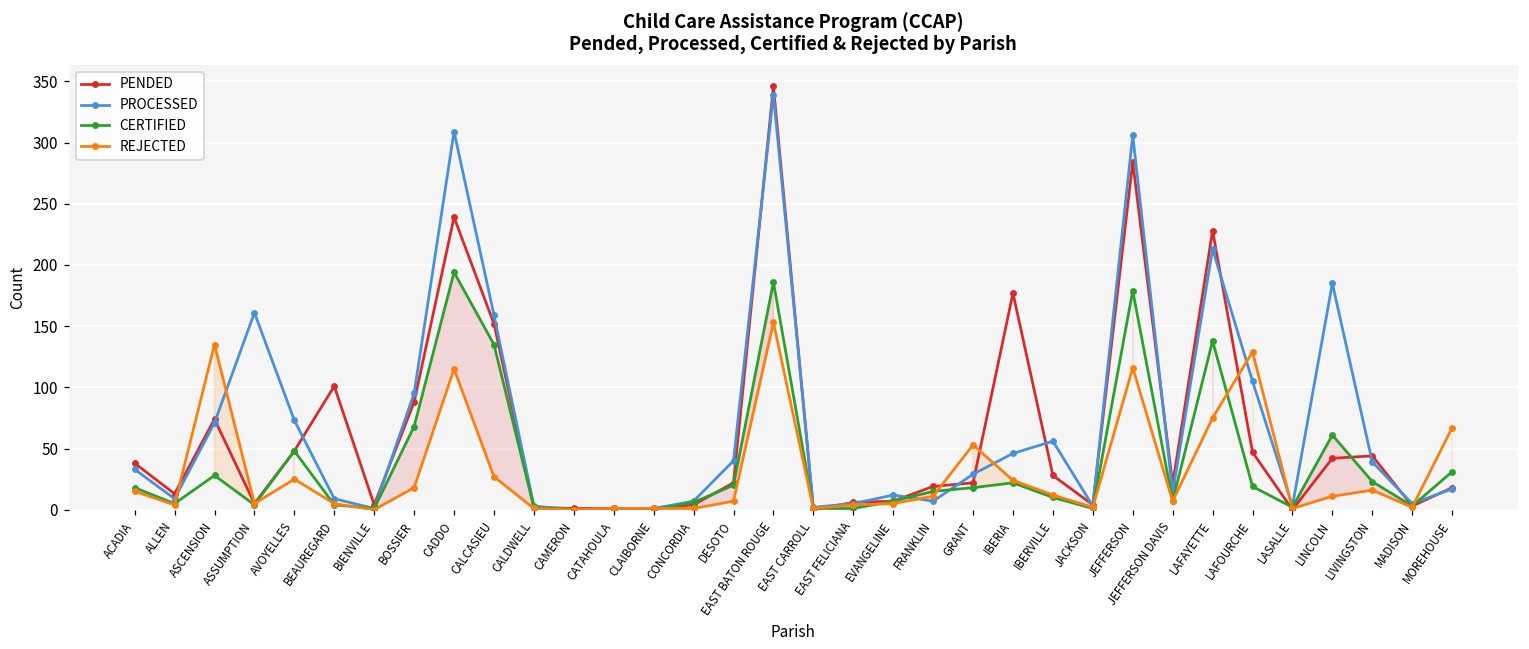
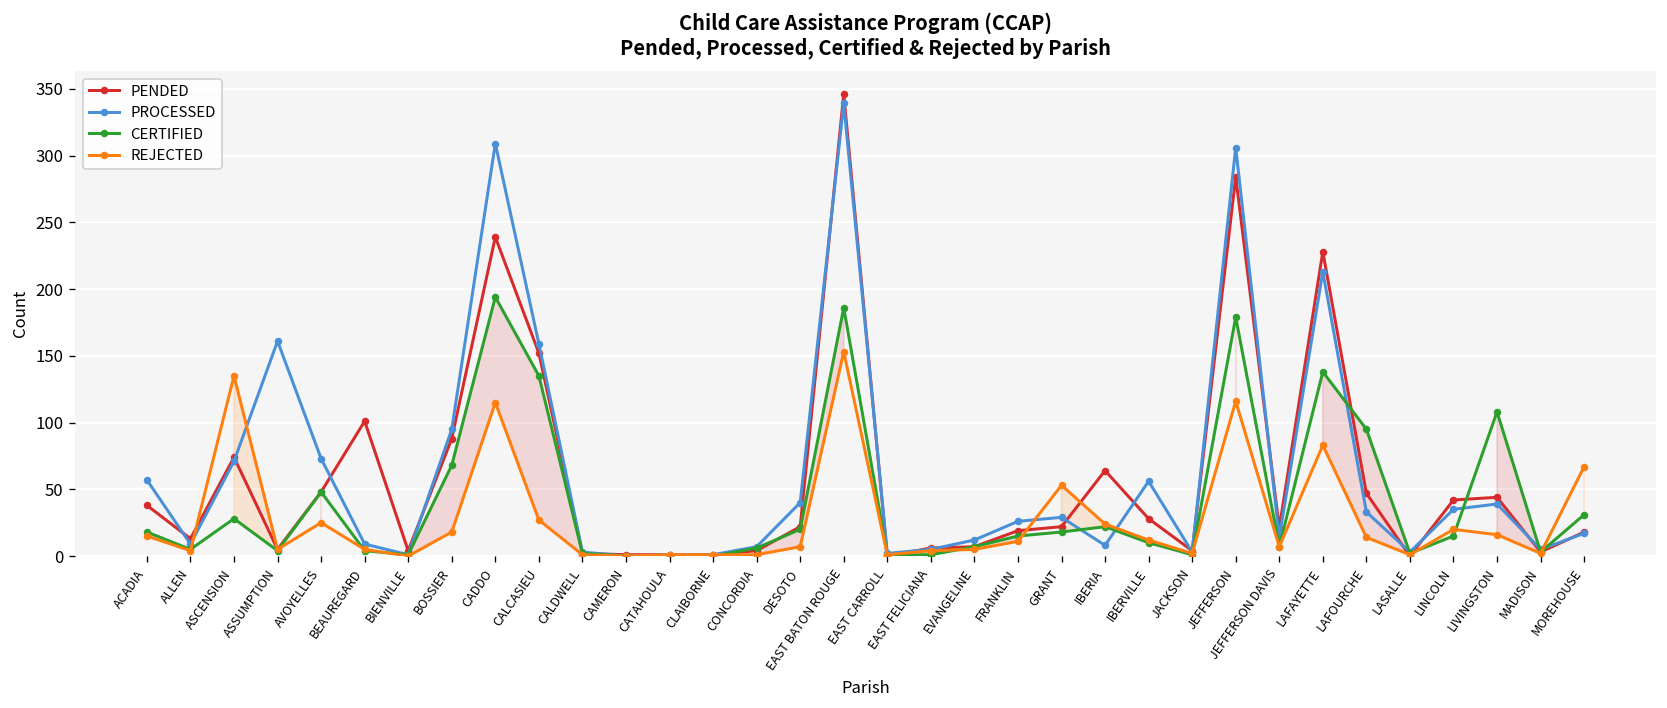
  {
    "PENDED": {
      "ACADIA": 38,
      "ALLEN": 13,
      "ASCENSION": 74,
      "BEAUREGARD": 101,
      "BIENVILLE": 4,
      "BOSSIER": 88,
      "CADDO": 239,
      "CALCASIEU": 152,
      "EAST BATON ROUGE": 346,
      "FRANKLIN": 19,
      "GRANT": 22,
-     "IBERIA": 177,
+     "IBERIA": 64,
      "IBERVILLE": 28,
      "JEFFERSON": 284,
      "JEFFERSON DAVIS": 21,
      "LAFAYETTE": 228,
      "LAFOURCHE": 47,
      "LINCOLN": 42,
      "LIVINGSTON": 44
    },
    "PROCESSED": {
-     "ACADIA": 33,
+     "ACADIA": 57,
      "ALLEN": 9,
      "ASCENSION": 71,
      "ASSUMPTION": 161,
      "AVOYELLES": 73,
      "BEAUREGARD": 9,
      "BOSSIER": 95,
      "CADDO": 309,
      "CALCASIEU": 159,
      "DESOTO": 40,
      "EAST BATON ROUGE": 339,
      "EVANGELINE": 12,
-     "FRANKLIN": 7,
+     "FRANKLIN": 26,
      "GRANT": 29,
-     "IBERIA": 46,
+     "IBERIA": 8,
      "IBERVILLE": 56,
      "JEFFERSON": 306,
      "JEFFERSON DAVIS": 14,
      "LAFAYETTE": 213,
-     "LAFOURCHE": 105,
-     "LINCOLN": 185,
+     "LAFOURCHE": 33,
+     "LINCOLN": 35,
      "LIVINGSTON": 39
    },
    "CERTIFIED": {
      "ACADIA": 18,
      "ASCENSION": 28,
      "BOSSIER": 68,
      "CADDO": 194,
      "CALCASIEU": 135,
      "EAST BATON ROUGE": 186,
      "EAST FELICIANA": 1,
      "FRANKLIN": 15,
      "GRANT": 18,
      "JEFFERSON": 179,
      "LAFAYETTE": 138,
-     "LAFOURCHE": 19,
-     "LINCOLN": 61,
-     "LIVINGSTON": 23,
+     "LAFOURCHE": 95,
+     "LINCOLN": 15,
+     "LIVINGSTON": 108,
      "MOREHOUSE": 31
    },
    "REJECTED": {
      "ACADIA": 15,
      "ASCENSION": 135,
      "AVOYELLES": 25,
      "BOSSIER": 18,
      "CADDO": 115,
      "CALCASIEU": 27,
      "CONCORDIA": 1,
      "DESOTO": 7,
      "EAST BATON ROUGE": 153,
      "FRANKLIN": 11,
      "GRANT": 53,
      "JEFFERSON": 116,
-     "LAFAYETTE": 75,
-     "LAFOURCHE": 129,
-     "LINCOLN": 11,
+     "LAFAYETTE": 83,
+     "LAFOURCHE": 14,
+     "LINCOLN": 20,
      "LIVINGSTON": 16,
      "MOREHOUSE": 67
    }
  }
